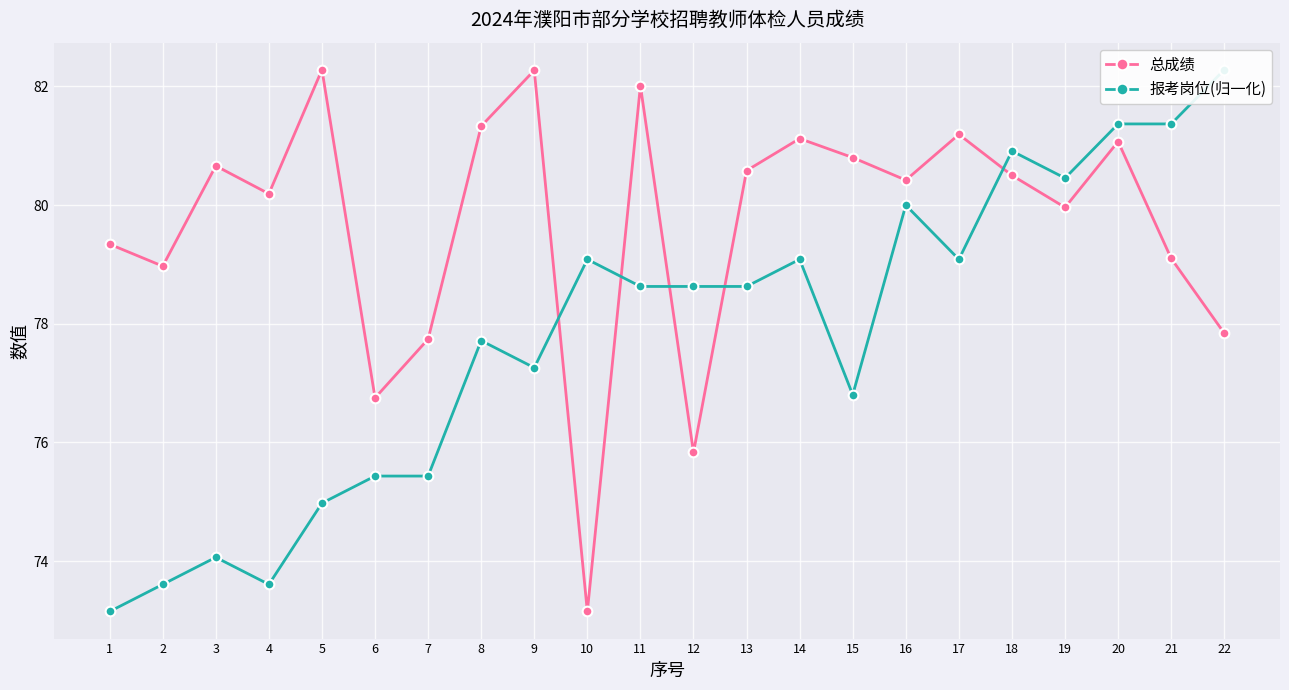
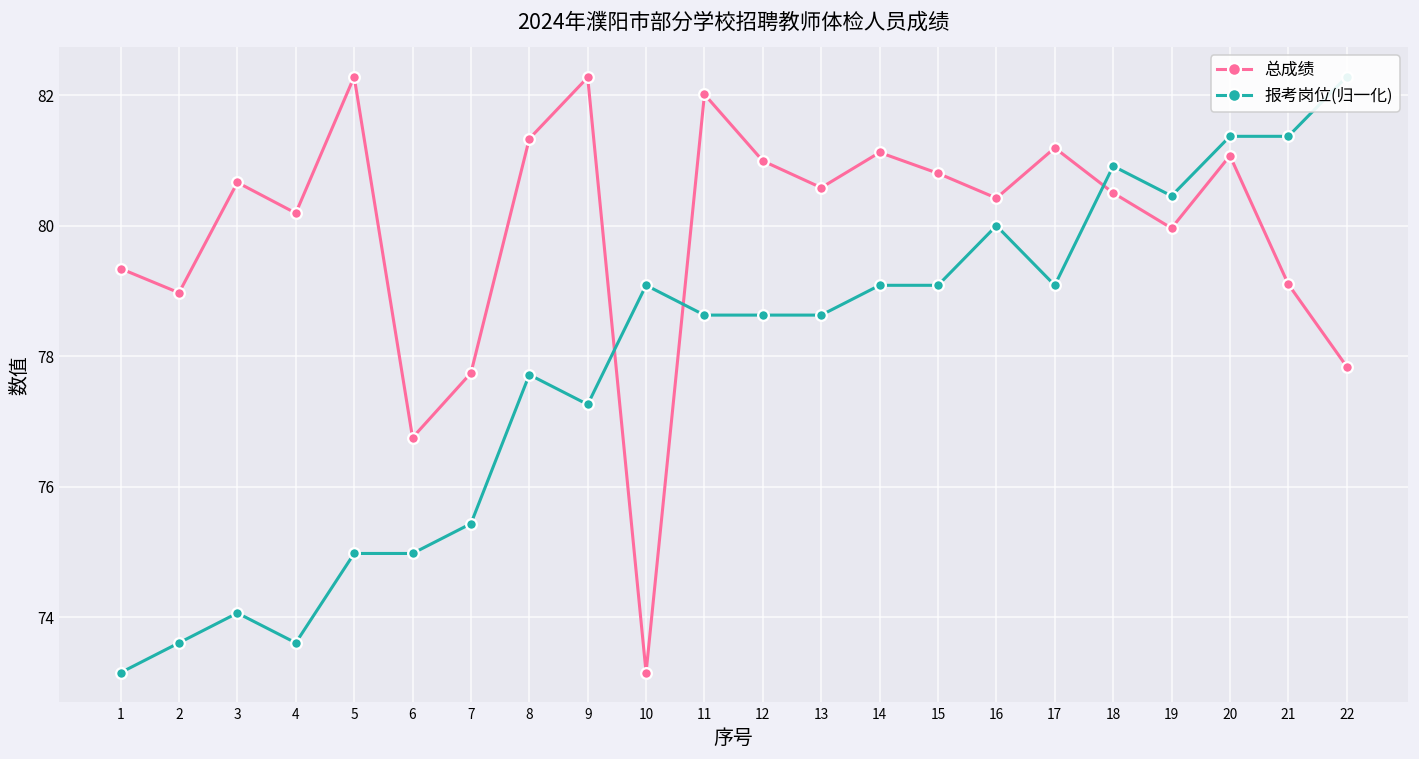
  {
    "总成绩": {
      "1": 79.3,
      "2": 79.0,
      "3": 80.7,
      "4": 80.2,
      "5": 82.3,
      "6": 76.8,
      "7": 77.7,
      "8": 81.3,
      "9": 82.3,
      "10": 73.2,
      "11": 82.0,
-     "12": 75.8,
+     "12": 81.0,
      "13": 80.6,
      "14": 81.1,
      "15": 80.8,
      "16": 80.4,
      "17": 81.2,
      "18": 80.5,
      "19": 80.0,
      "20": 81.1,
      "21": 79.1,
      "22": 77.8
    },
    "报考岗位(归一化)": {
      "1": 73.2,
      "2": 73.6,
      "3": 74.1,
      "4": 73.6,
      "5": 75.0,
-     "6": 75.4,
+     "6": 75.0,
      "7": 75.4,
      "8": 77.7,
      "9": 77.3,
      "10": 79.1,
      "11": 78.6,
      "12": 78.6,
      "13": 78.6,
      "14": 79.1,
-     "15": 76.8,
+     "15": 79.1,
      "16": 80.0,
      "17": 79.1,
      "18": 80.9,
      "19": 80.5,
      "20": 81.4,
      "21": 81.4
    }
  }
